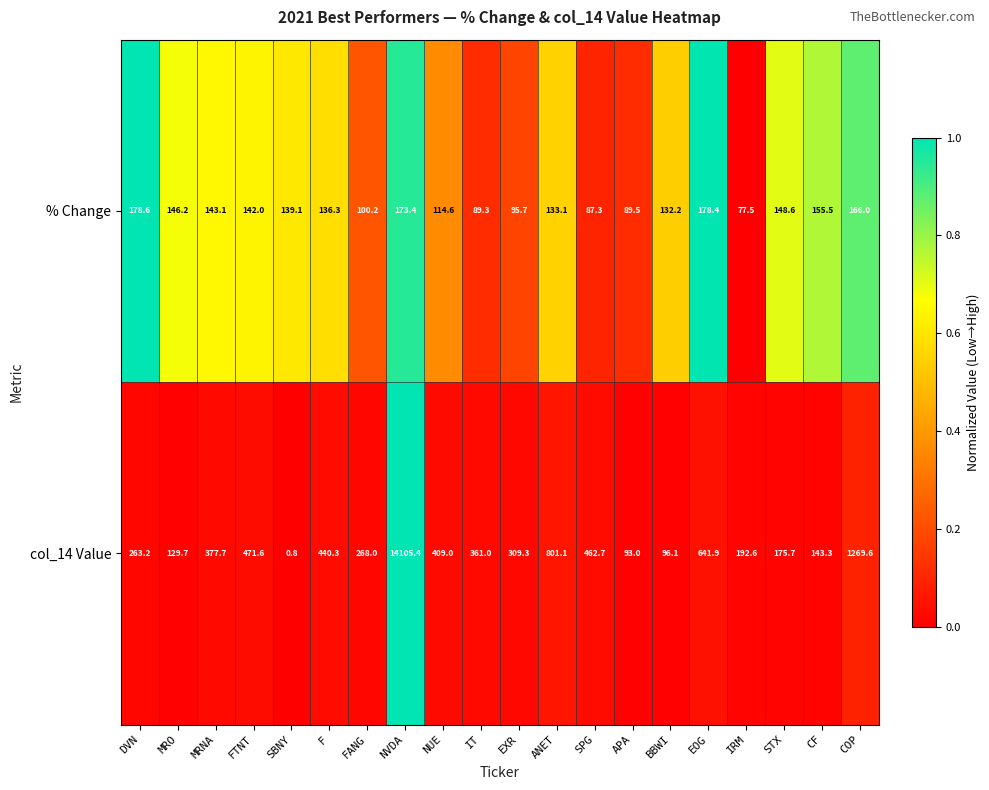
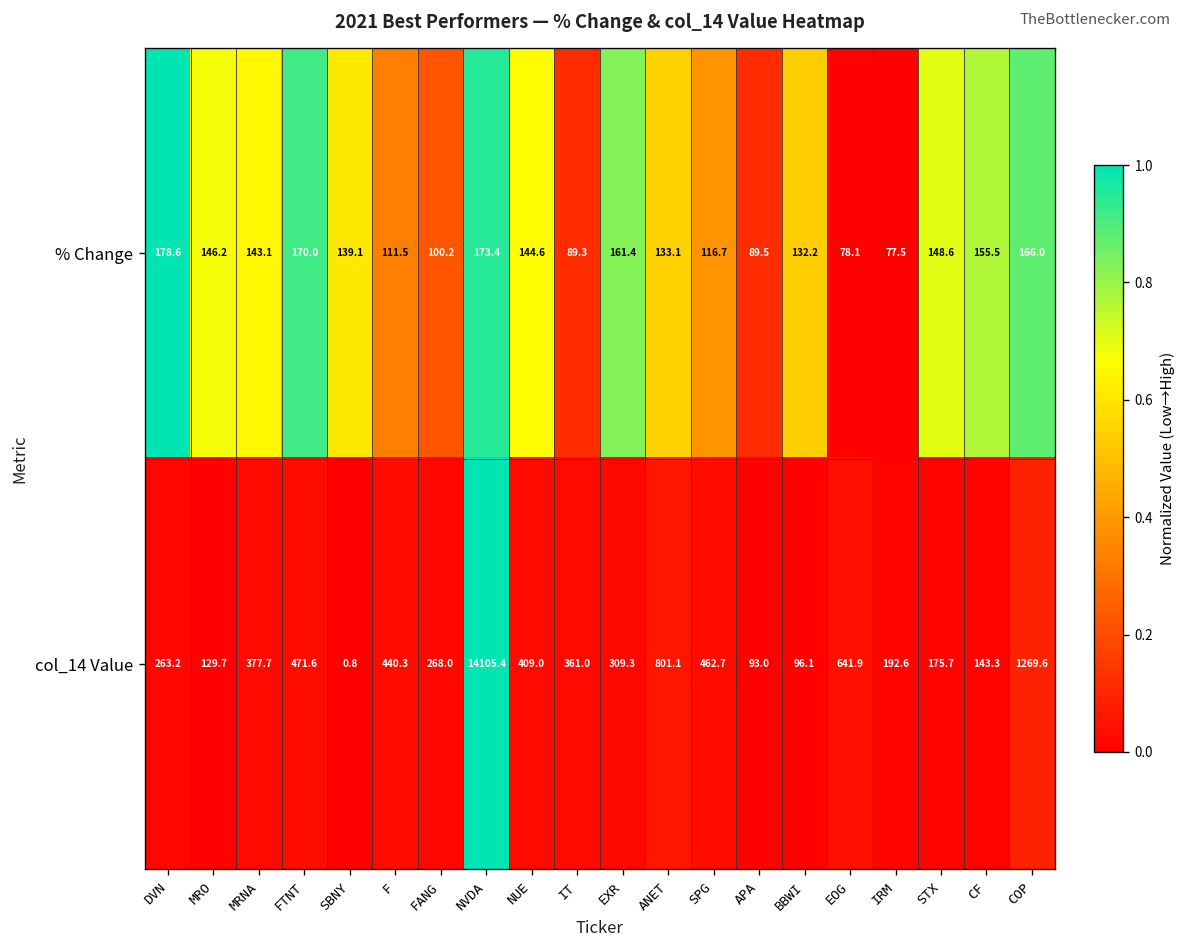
  {
    "% Change": {
      "DVN": 178.6,
      "MRO": 146.2,
      "MRNA": 143.1,
-     "FTNT": 142.0,
+     "FTNT": 170.0,
      "SBNY": 139.1,
-     "F": 136.3,
+     "F": 111.5,
      "FANG": 100.2,
      "NVDA": 173.4,
-     "NUE": 114.6,
+     "NUE": 144.6,
      "IT": 89.3,
-     "EXR": 95.7,
+     "EXR": 161.4,
      "ANET": 133.1,
-     "SPG": 87.3,
+     "SPG": 116.7,
      "APA": 89.5,
      "BBWI": 132.2,
-     "EOG": 178.4,
+     "EOG": 78.1,
      "IRM": 77.5,
      "STX": 148.6,
      "CF": 155.5,
      "COP": 166.0
    },
    "col_14 Value": {
      "DVN": 263.2,
      "MRO": 129.7,
      "MRNA": 377.7,
      "FTNT": 471.6,
      "SBNY": 0.8,
      "F": 440.3,
      "FANG": 268.0,
      "NVDA": 14105.4,
      "NUE": 409.0,
      "IT": 361.0,
      "EXR": 309.3,
      "ANET": 801.1,
      "SPG": 462.7,
      "APA": 93.0,
      "BBWI": 96.1,
      "EOG": 641.9,
      "IRM": 192.6,
      "STX": 175.7,
      "CF": 143.3,
      "COP": 1269.6
    }
  }
